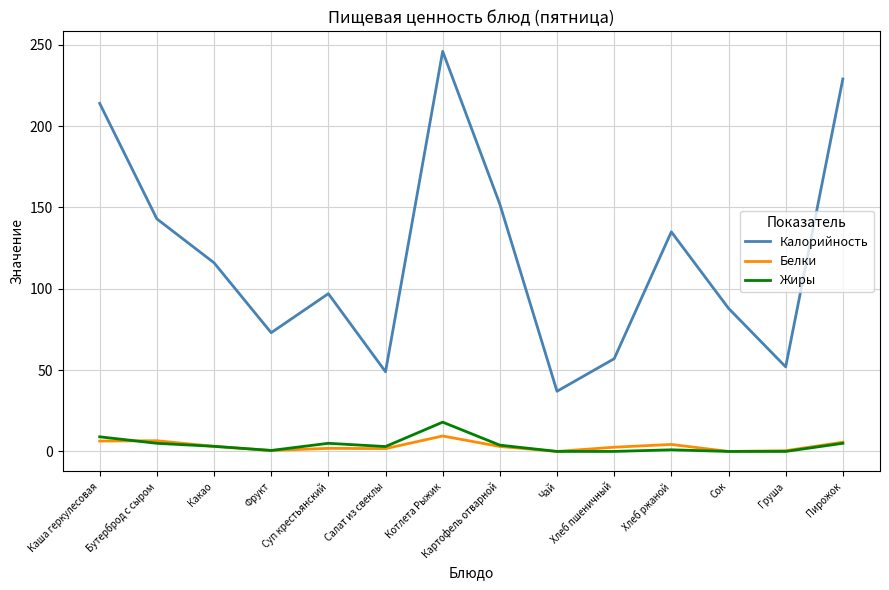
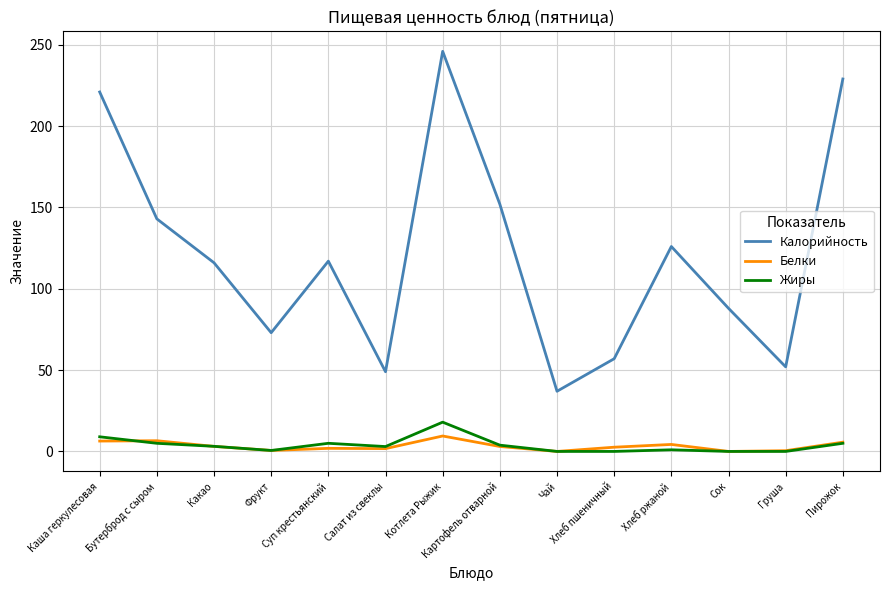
  {
    "Калорийность": {
-     "Каша геркулесовая": 214,
+     "Каша геркулесовая": 221,
      "Бутерброд с сыром": 143,
      "Какао": 116,
      "Фрукт": 73,
-     "Суп крестьянский": 97,
+     "Суп крестьянский": 117,
      "Салат из свеклы": 49,
      "Котлета Рыжик": 246,
      "Картофель отварной": 152,
      "Чай": 37,
      "Хлеб пшеничный": 57,
-     "Хлеб ржаной": 135,
+     "Хлеб ржаной": 126,
      "Сок": 88,
      "Груша": 52,
      "Пирожок": 229
    },
    "Белки": {
      "Каша геркулесовая": 6,
      "Бутерброд с сыром": 7,
      "Суп крестьянский": 2,
      "Котлета Рыжик": 9,
      "Хлеб пшеничный": 3,
      "Хлеб ржаной": 4
    },
    "Жиры": {
      "Каша геркулесовая": 9,
      "Бутерброд с сыром": 5,
      "Суп крестьянский": 5,
      "Котлета Рыжик": 18,
      "Хлеб пшеничный": 0,
      "Хлеб ржаной": 1
    }
  }
